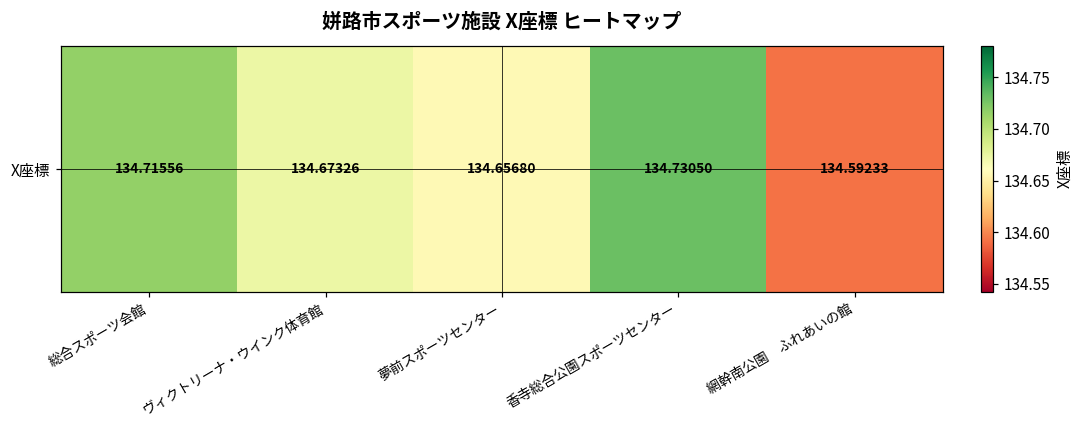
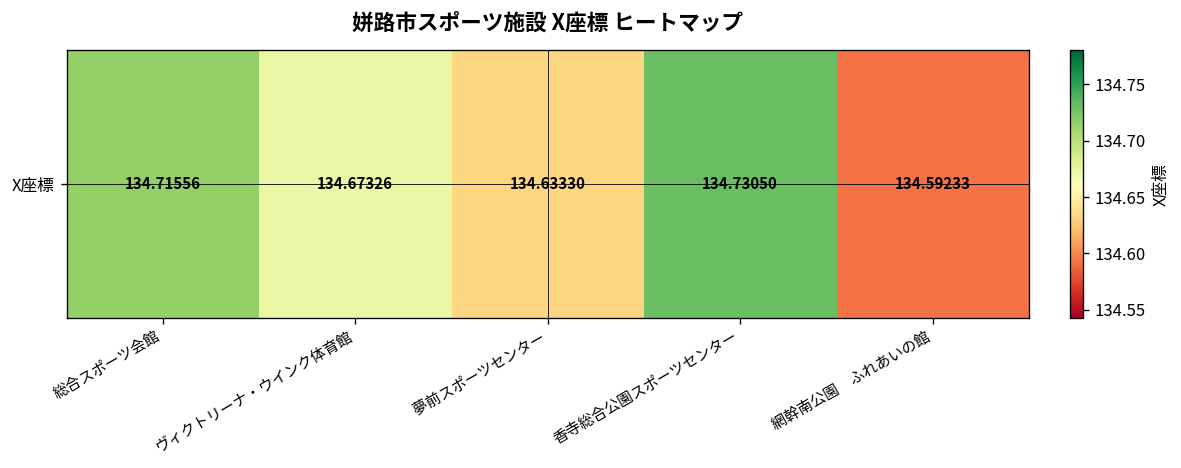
  {
    "X座標": {
      "総合スポーツ会館": 134.71556,
      "ヴィクトリーナ・ウインク体育館": 134.67326,
-     "夢前スポーツセンター": 134.65680,
+     "夢前スポーツセンター": 134.63330,
      "香寺総合公園スポーツセンター": 134.73050,
      "網幹南公園 ふれあいの館": 134.59233
    }
  }
